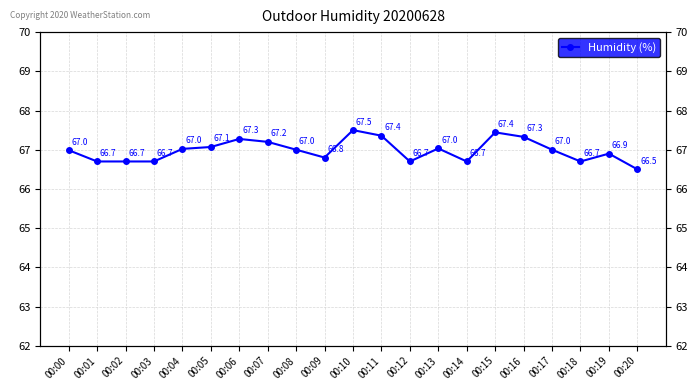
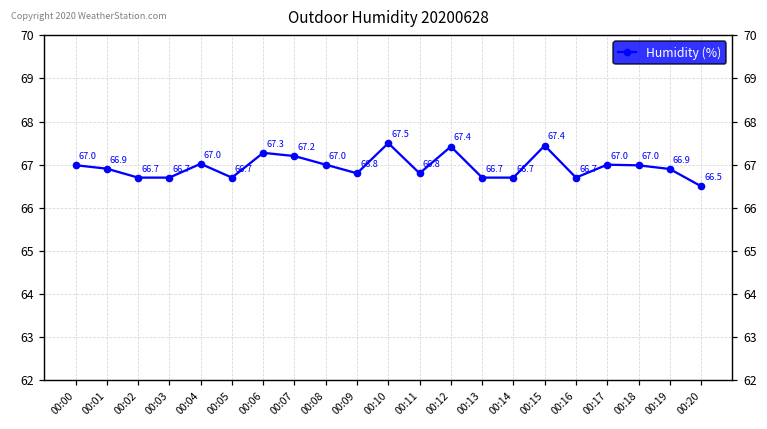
  {
    "00:00": 67.0,
-   "00:01": 66.7,
+   "00:01": 66.9,
    "00:02": 66.7,
    "00:03": 66.7,
    "00:04": 67.0,
-   "00:05": 67.1,
+   "00:05": 66.7,
    "00:06": 67.3,
    "00:07": 67.2,
    "00:08": 67.0,
    "00:09": 66.8,
    "00:10": 67.5,
-   "00:11": 67.4,
-   "00:12": 66.7,
-   "00:13": 67.0,
+   "00:11": 66.8,
+   "00:12": 67.4,
+   "00:13": 66.7,
    "00:14": 66.7,
    "00:15": 67.4,
-   "00:16": 67.3,
+   "00:16": 66.7,
    "00:17": 67.0,
-   "00:18": 66.7,
+   "00:18": 67.0,
    "00:19": 66.9,
    "00:20": 66.5
  }
